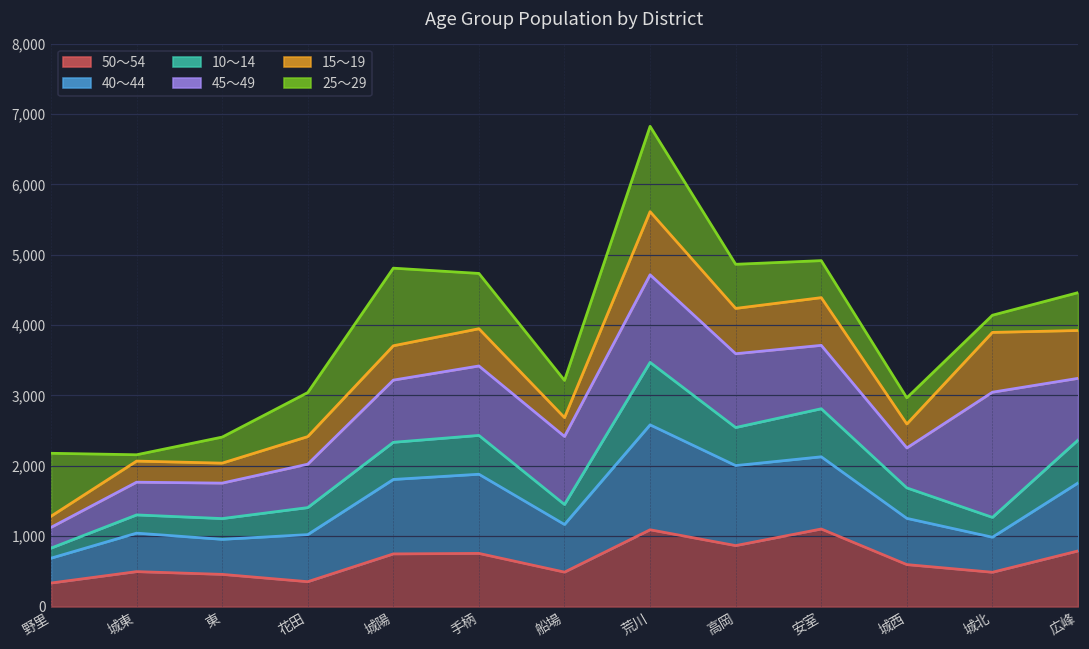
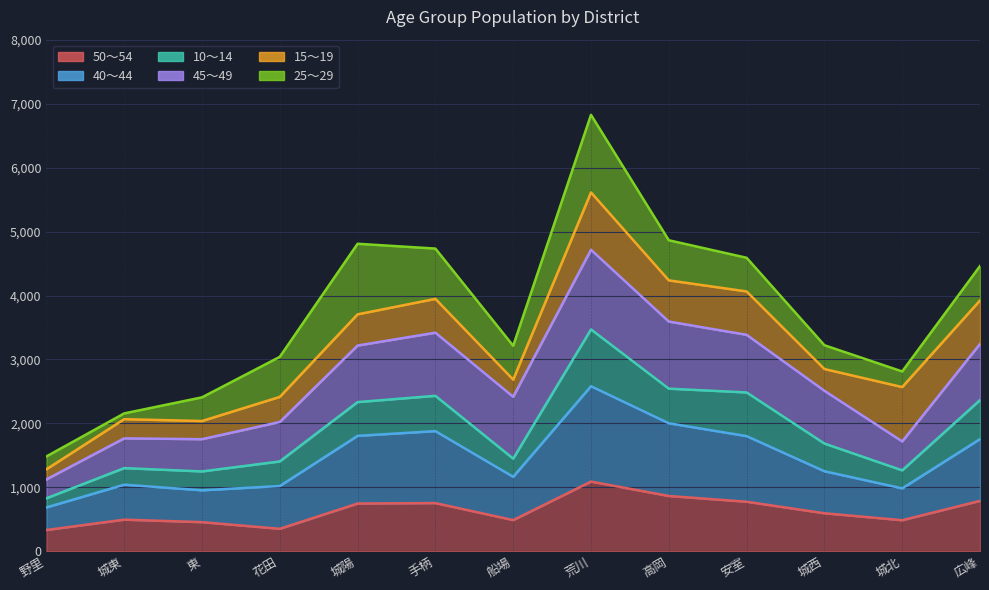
  {
    "50～54": {
      "野里": "300",
      "城東": "500",
      "東": "500",
      "花田": "400",
      "城陽": "700",
      "手柄": "800",
      "船場": "500",
      "荒川": "1,100",
      "高岡": "900",
-     "安室": "1,100",
+     "安室": "800",
      "城西": "600",
      "城北": "500",
      "広峰": "800"
    },
    "45～49": {
      "野里": "300",
      "城東": "500",
      "東": "500",
      "花田": "600",
      "城陽": "900",
      "手柄": "1,000",
      "船場": "1,000",
      "荒川": "1,200",
      "高岡": "1,000",
      "安室": "900",
-     "城西": "600",
-     "城北": "1,800",
+     "城西": "800",
+     "城北": "500",
      "広峰": "900"
    },
    "15～19": {
      "野里": "200",
      "城東": "300",
      "東": "300",
      "花田": "400",
      "城陽": "500",
      "手柄": "500",
      "船場": "300",
      "荒川": "900",
      "高岡": "600",
      "安室": "700",
      "城西": "300",
      "城北": "900",
      "広峰": "700"
    },
    "25～29": {
-     "野里": "900",
+     "野里": "200",
      "城東": "100",
      "東": "400",
      "花田": "600",
      "城陽": "1,100",
      "手柄": "800",
      "船場": "500",
      "荒川": "1,200",
      "高岡": "600",
      "安室": "500",
      "城西": "400",
      "城北": "200",
      "広峰": "500"
    }
  }
